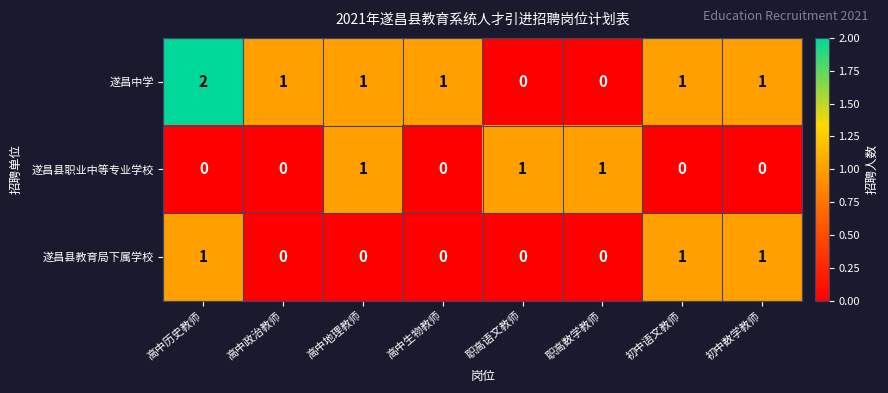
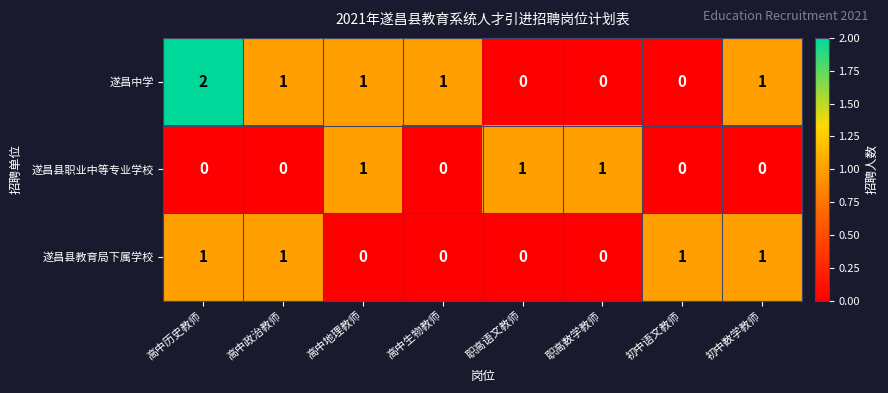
  {
    "遂昌中学": {
      "高中历史教师": 2,
      "高中政治教师": 1,
      "高中地理教师": 1,
      "高中生物教师": 1,
      "职高语文教师": 0,
      "职高数学教师": 0,
-     "初中语文教师": 1,
+     "初中语文教师": 0,
      "初中数学教师": 1
    },
    "遂昌县职业中等专业学校": {
      "高中历史教师": 0,
      "高中政治教师": 0,
      "高中地理教师": 1,
      "高中生物教师": 0,
      "职高语文教师": 1,
      "职高数学教师": 1,
      "初中语文教师": 0,
      "初中数学教师": 0
    },
    "遂昌县教育局下属学校": {
      "高中历史教师": 1,
-     "高中政治教师": 0,
+     "高中政治教师": 1,
      "高中地理教师": 0,
      "高中生物教师": 0,
      "职高语文教师": 0,
      "职高数学教师": 0,
      "初中语文教师": 1,
      "初中数学教师": 1
    }
  }
